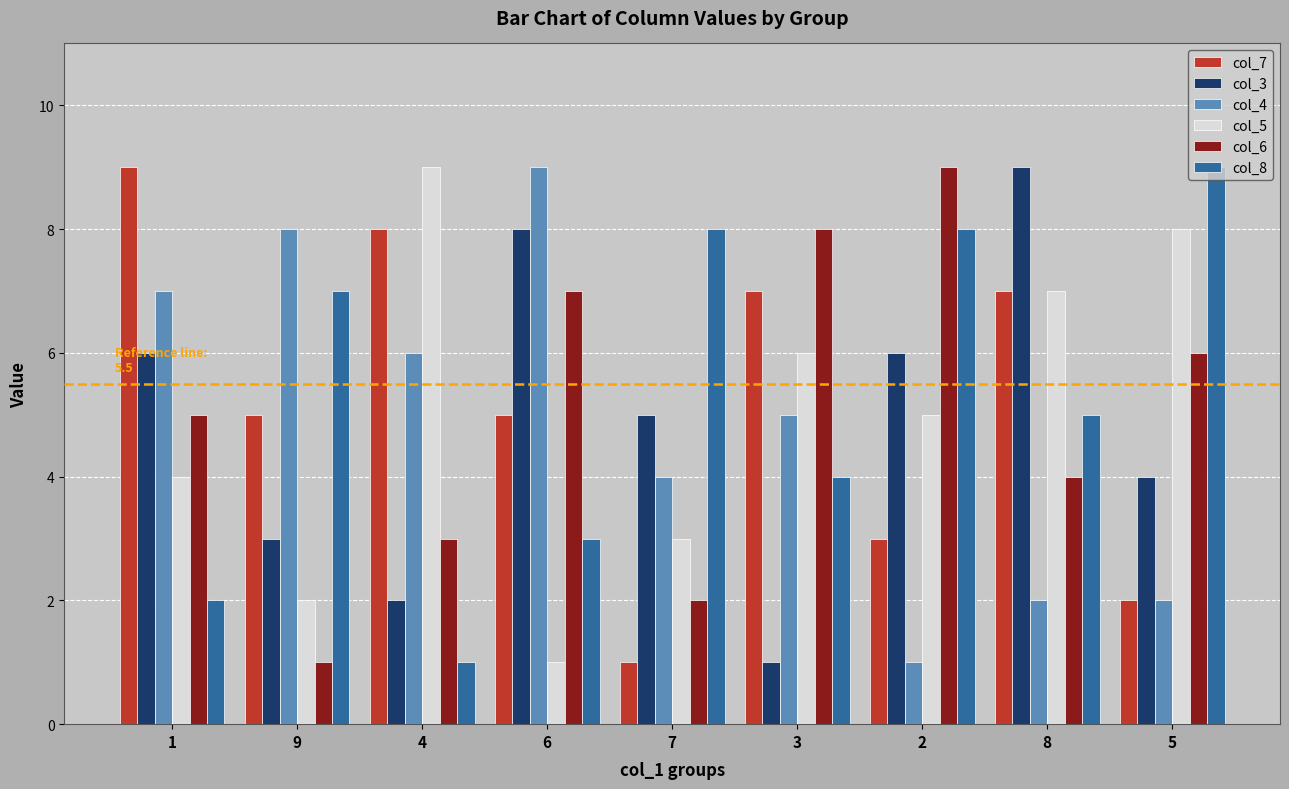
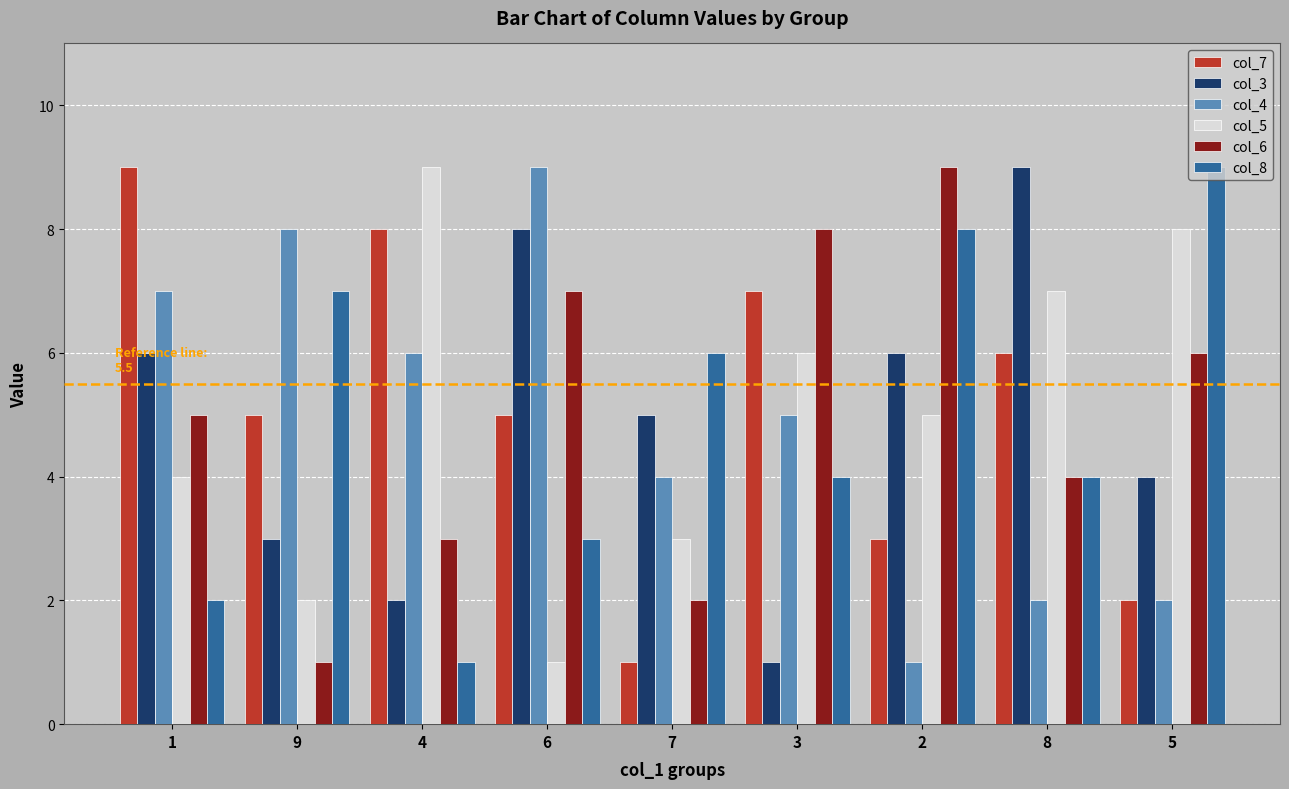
  {
    "col_7": {
      "1": 9,
      "9": 5,
      "4": 8,
      "6": 5,
      "7": 1,
      "3": 7,
      "2": 3,
-     "8": 7,
+     "8": 6,
      "5": 2
    },
    "col_3": {
      "1": 6,
      "9": 3,
      "4": 2,
      "6": 8,
      "7": 5,
      "3": 1,
      "2": 6,
      "8": 9,
      "5": 4
    },
    "col_4": {
      "9": 8,
      "4": 6,
      "6": 9,
      "7": 4,
      "3": 5,
      "2": 1,
      "8": 2,
      "5": 2
    },
    "col_5": {
      "1": 4,
      "9": 2,
      "4": 9,
      "6": 1,
      "7": 3,
      "3": 6,
      "2": 5,
      "8": 7,
      "5": 8
    },
    "col_6": {
      "1": 5,
      "9": 1,
      "4": 3,
      "6": 7,
      "7": 2,
      "3": 8,
      "2": 9,
      "8": 4,
      "5": 6
    },
    "col_8": {
      "1": 2,
      "9": 7,
      "4": 1,
      "6": 3,
-     "7": 8,
+     "7": 6,
      "3": 4,
      "2": 8,
-     "8": 5
+     "8": 4
    }
  }
